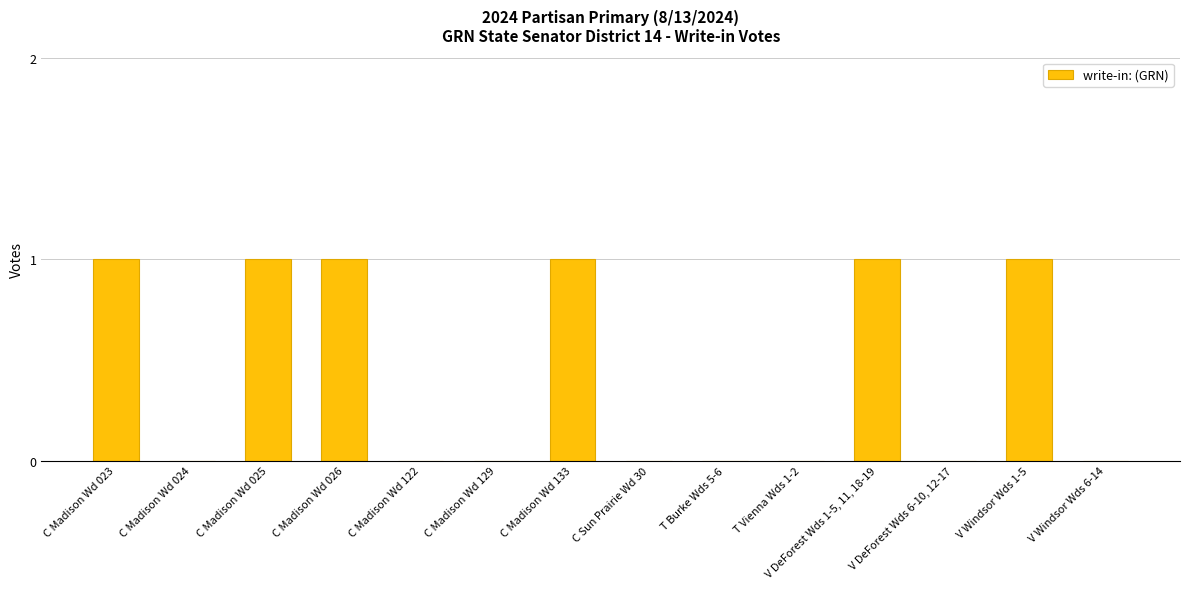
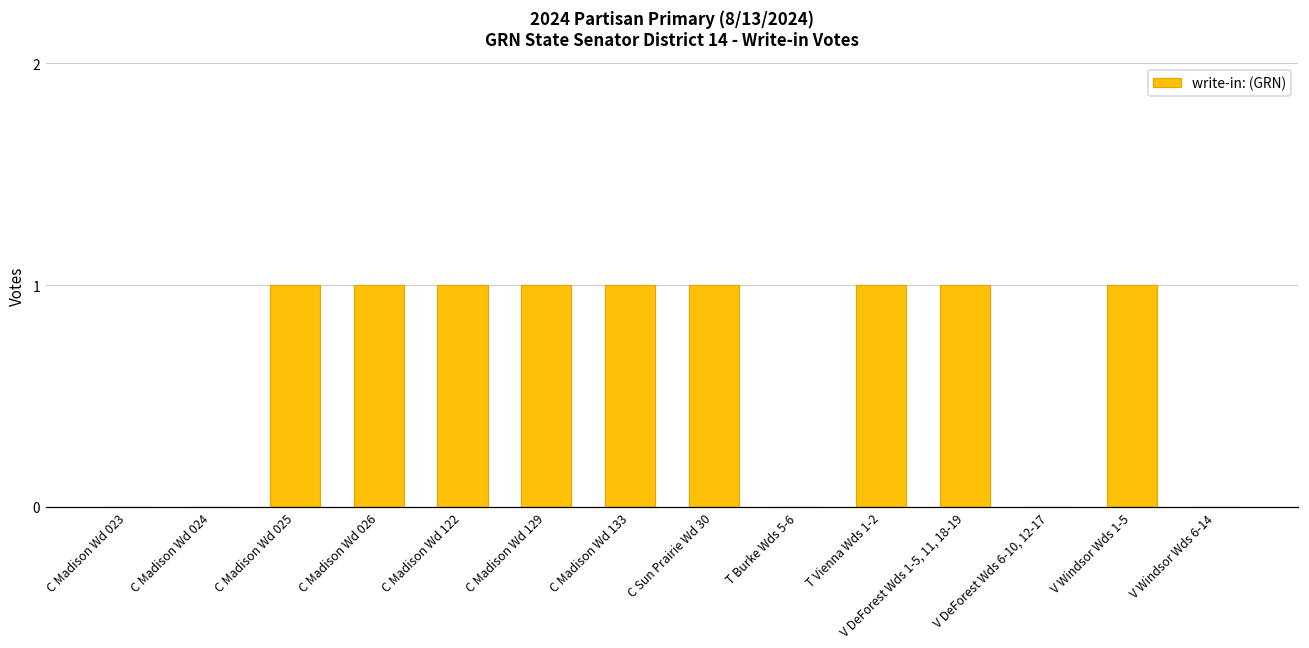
  {
-   "C Madison Wd 023": 1,
+   "C Madison Wd 023": 0,
    "C Madison Wd 024": 0,
    "C Madison Wd 025": 1,
    "C Madison Wd 026": 1,
-   "C Madison Wd 122": 0,
-   "C Madison Wd 129": 0,
+   "C Madison Wd 122": 1,
+   "C Madison Wd 129": 1,
    "C Madison Wd 133": 1,
-   "C Sun Prairie Wd 30": 0,
+   "C Sun Prairie Wd 30": 1,
    "T Burke Wds 5-6": 0,
-   "T Vienna Wds 1-2": 0,
+   "T Vienna Wds 1-2": 1,
    "V DeForest Wds 1-5, 11, 18-19": 1,
    "V DeForest Wds 6-10, 12-17": 0,
    "V Windsor Wds 1-5": 1,
    "V Windsor Wds 6-14": 0
  }
